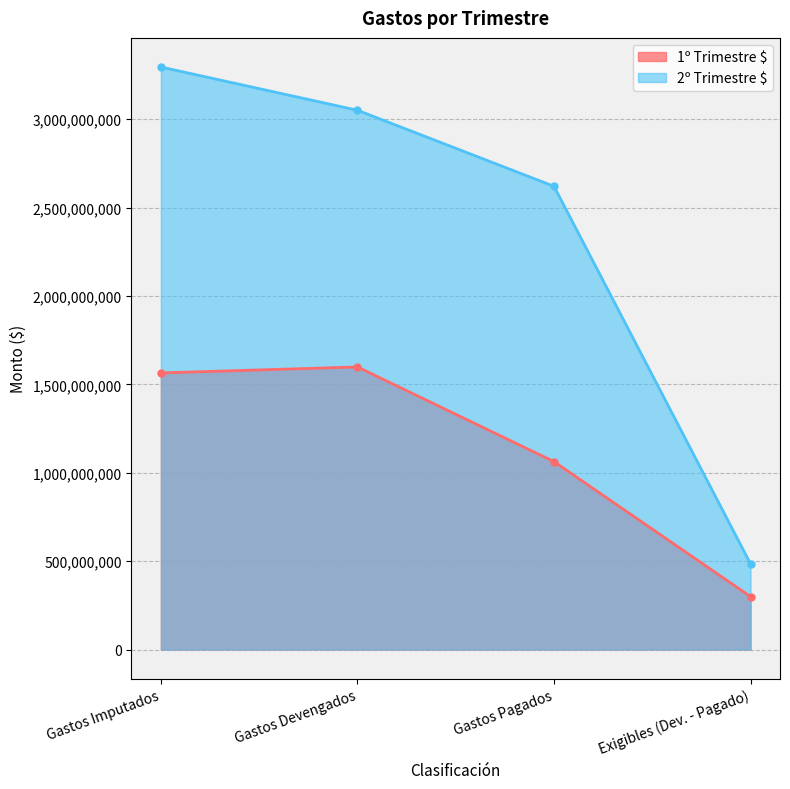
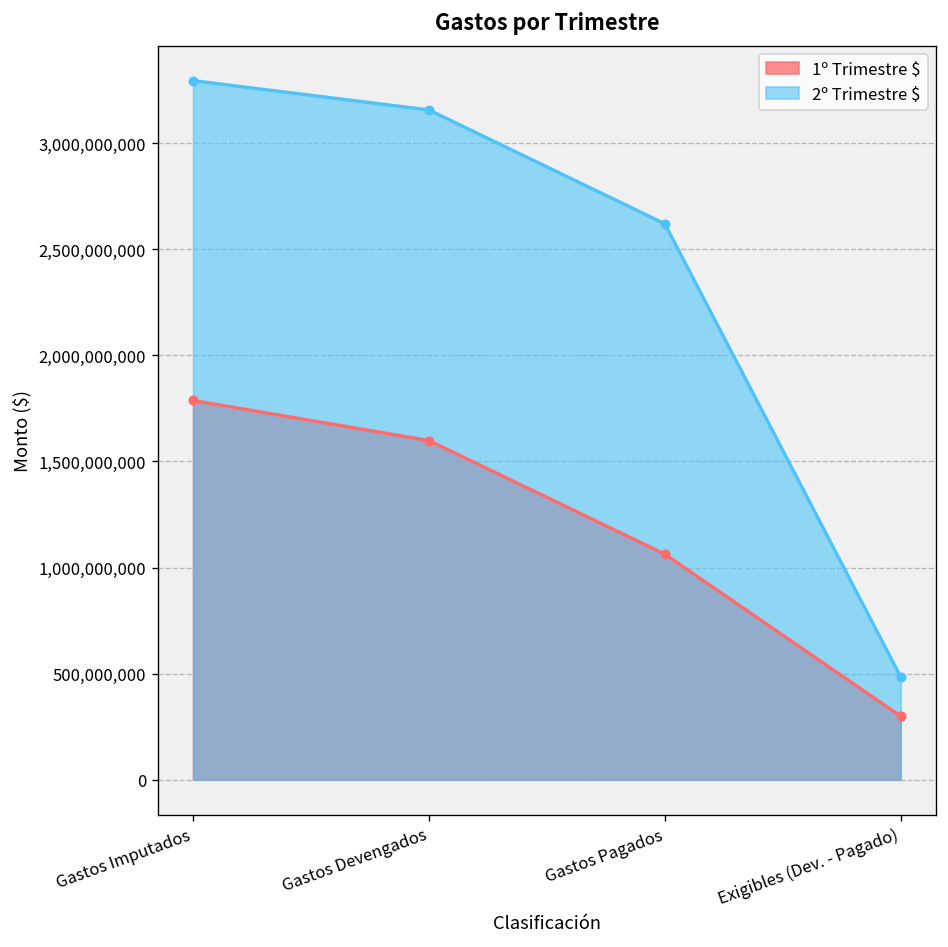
  {
    "1º Trimestre $": {
-     "Gastos Imputados": "1,560,000,000",
+     "Gastos Imputados": "1,790,000,000",
      "Gastos Devengados": "1,600,000,000",
      "Gastos Pagados": "1,060,000,000",
      "Exigibles (Dev. - Pagado)": "300,000,000"
    },
    "2º Trimestre $": {
      "Gastos Imputados": "3,300,000,000",
-     "Gastos Devengados": "3,050,000,000",
+     "Gastos Devengados": "3,160,000,000",
      "Gastos Pagados": "2,620,000,000",
      "Exigibles (Dev. - Pagado)": "490,000,000"
    }
  }
